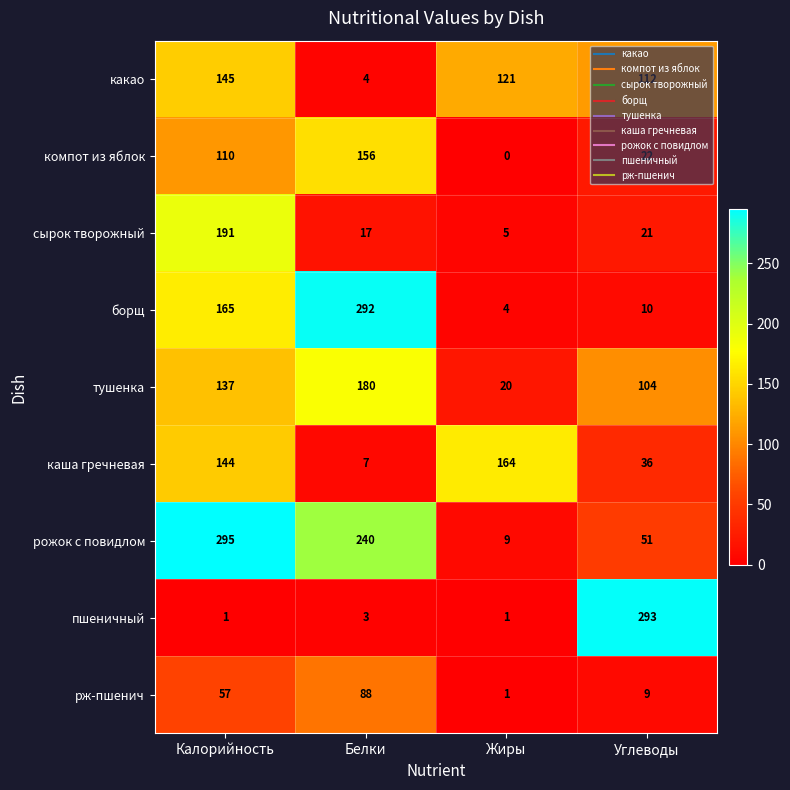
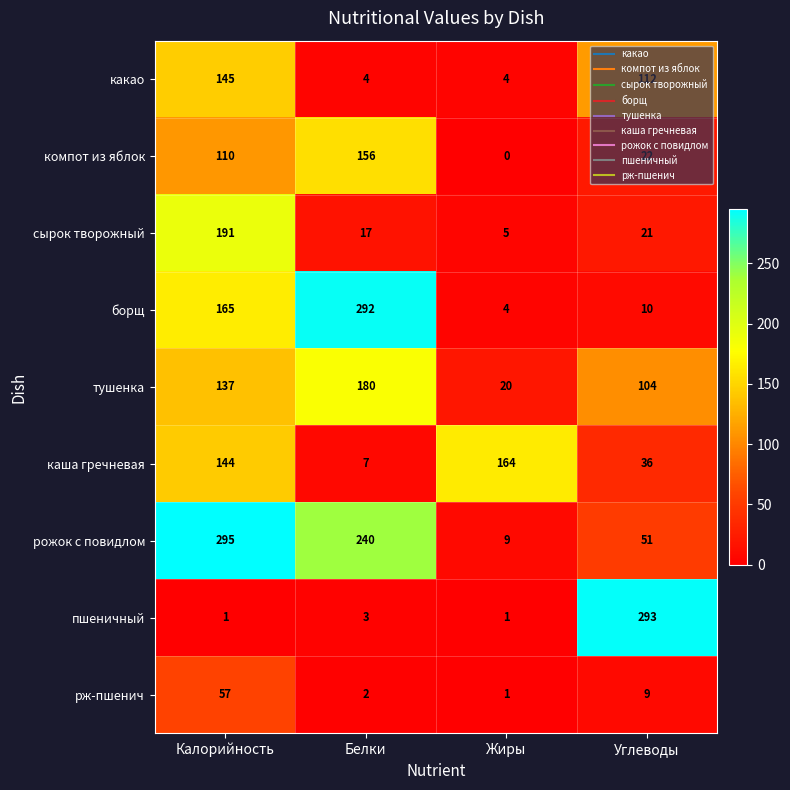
  {
    "какао": {
      "Калорийность": 145,
      "Белки": 4,
-     "Жиры": 121
+     "Жиры": 4
    },
    "компот из яблок": {
      "Калорийность": 110,
      "Белки": 156,
      "Жиры": 0
    },
    "сырок творожный": {
      "Калорийность": 191,
      "Белки": 17,
      "Жиры": 5,
      "Углеводы": 21
    },
    "борщ": {
      "Калорийность": 165,
      "Белки": 292,
      "Жиры": 4,
      "Углеводы": 10
    },
    "тушенка": {
      "Калорийность": 137,
      "Белки": 180,
      "Жиры": 20,
      "Углеводы": 104
    },
    "каша гречневая": {
      "Калорийность": 144,
      "Белки": 7,
      "Жиры": 164,
      "Углеводы": 36
    },
    "рожок с повидлом": {
      "Калорийность": 295,
      "Белки": 240,
      "Жиры": 9,
      "Углеводы": 51
    },
    "пшеничный": {
      "Калорийность": 1,
      "Белки": 3,
      "Жиры": 1,
      "Углеводы": 293
    },
    "рж-пшенич": {
      "Калорийность": 57,
-     "Белки": 88,
+     "Белки": 2,
      "Жиры": 1,
      "Углеводы": 9
    }
  }
